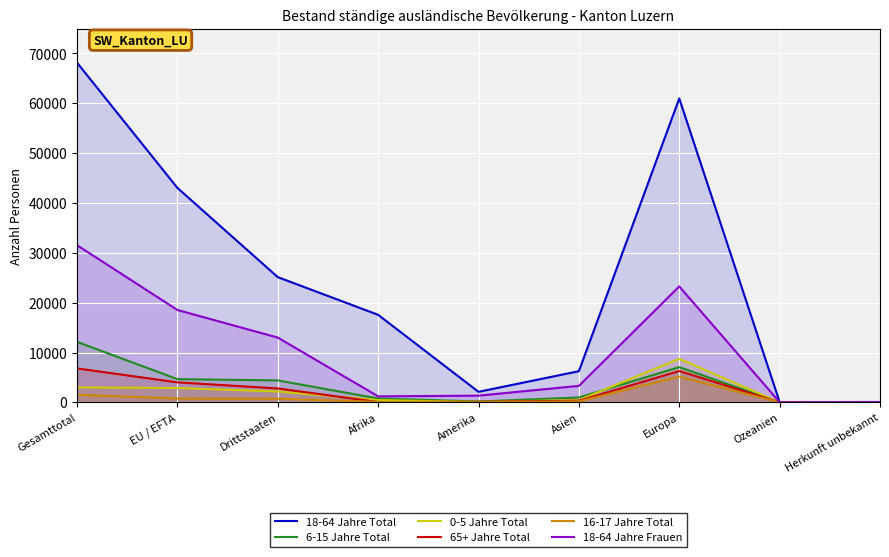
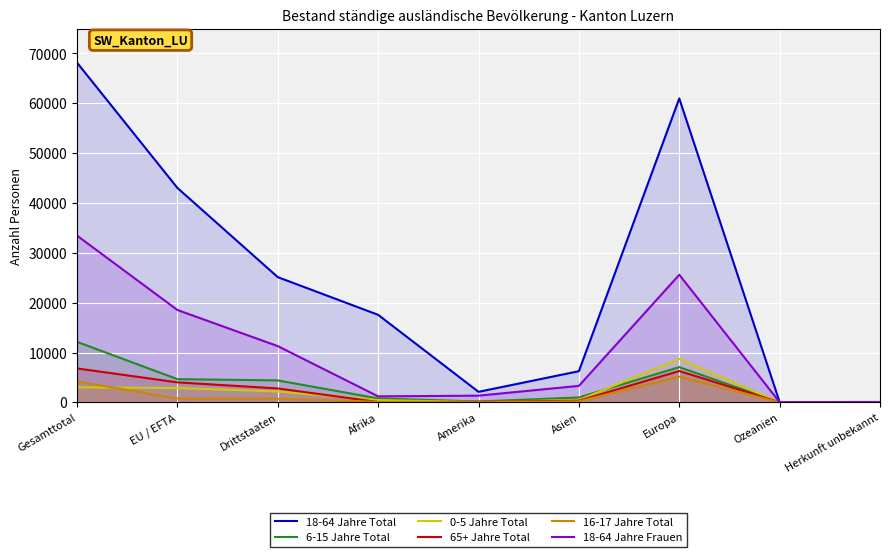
  {
    "18-64 Jahre Total": {
      "Gesamttotal": 68000,
      "EU / EFTA": 43000,
      "Drittstaaten": 25000,
      "Afrika": 18000,
      "Amerika": 2000,
      "Asien": 6000,
      "Europa": 61000
    },
    "6-15 Jahre Total": {
      "Gesamttotal": 12000,
      "EU / EFTA": 5000,
      "Drittstaaten": 4000,
      "Asien": 1000,
      "Europa": 7000
    },
    "0-5 Jahre Total": {
      "Gesamttotal": 3000,
      "EU / EFTA": 3000,
      "Drittstaaten": 2000,
      "Europa": 9000
    },
    "65+ Jahre Total": {
      "Gesamttotal": 7000,
      "EU / EFTA": 4000,
      "Drittstaaten": 3000,
      "Europa": 6000
    },
    "16-17 Jahre Total": {
-     "Gesamttotal": 2000,
+     "Gesamttotal": 4000,
      "EU / EFTA": 1000,
      "Drittstaaten": 1000,
      "Europa": 5000
    },
    "18-64 Jahre Frauen": {
-     "Gesamttotal": 32000,
+     "Gesamttotal": 33000,
      "EU / EFTA": 19000,
-     "Drittstaaten": 13000,
+     "Drittstaaten": 11000,
      "Amerika": 1000,
      "Asien": 3000,
-     "Europa": 23000
+     "Europa": 26000
    }
  }
